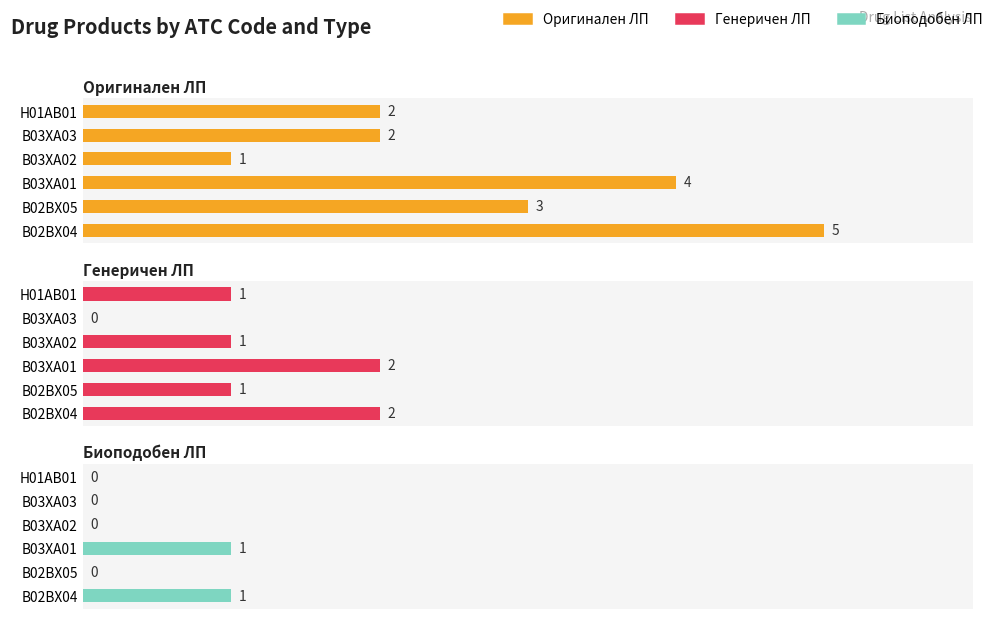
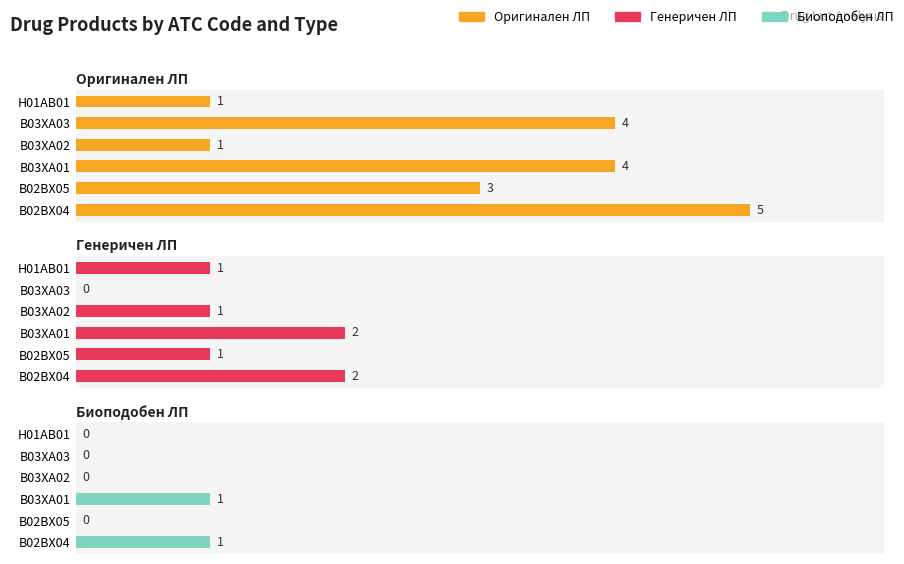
  {
    "Оригинален ЛП": {
-     "H01AB01": 2,
-     "B03XA03": 2,
+     "H01AB01": 1,
+     "B03XA03": 4,
      "B03XA02": 1,
      "B03XA01": 4,
      "B02BX05": 3,
      "B02BX04": 5
    },
    "Генеричен ЛП": {
      "H01AB01": 1,
      "B03XA03": 0,
      "B03XA02": 1,
      "B03XA01": 2,
      "B02BX05": 1,
      "B02BX04": 2
    },
    "Биоподобен ЛП": {
      "H01AB01": 0,
      "B03XA03": 0,
      "B03XA02": 0,
      "B03XA01": 1,
      "B02BX05": 0,
      "B02BX04": 1
    }
  }
